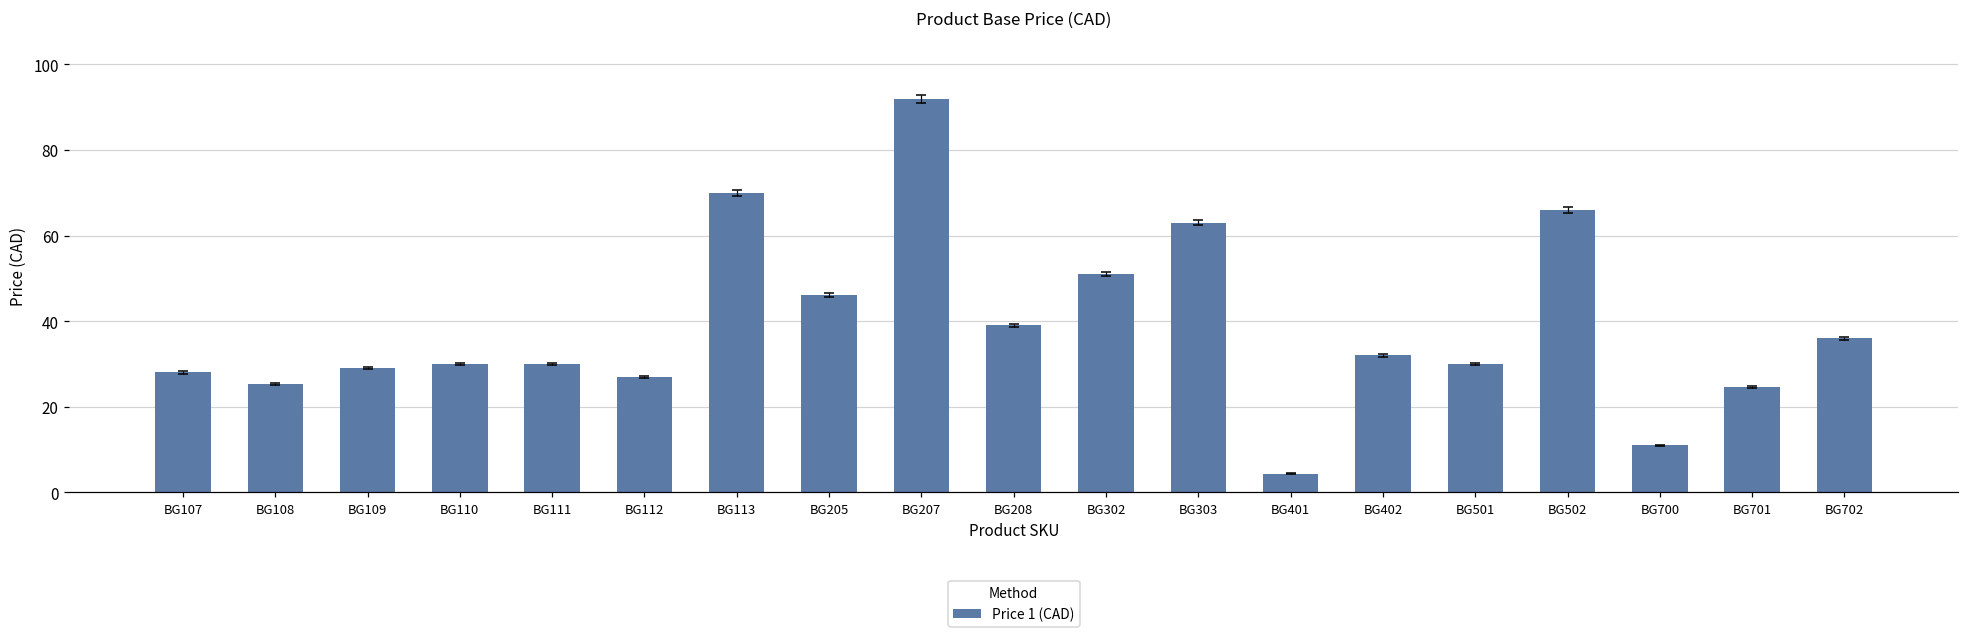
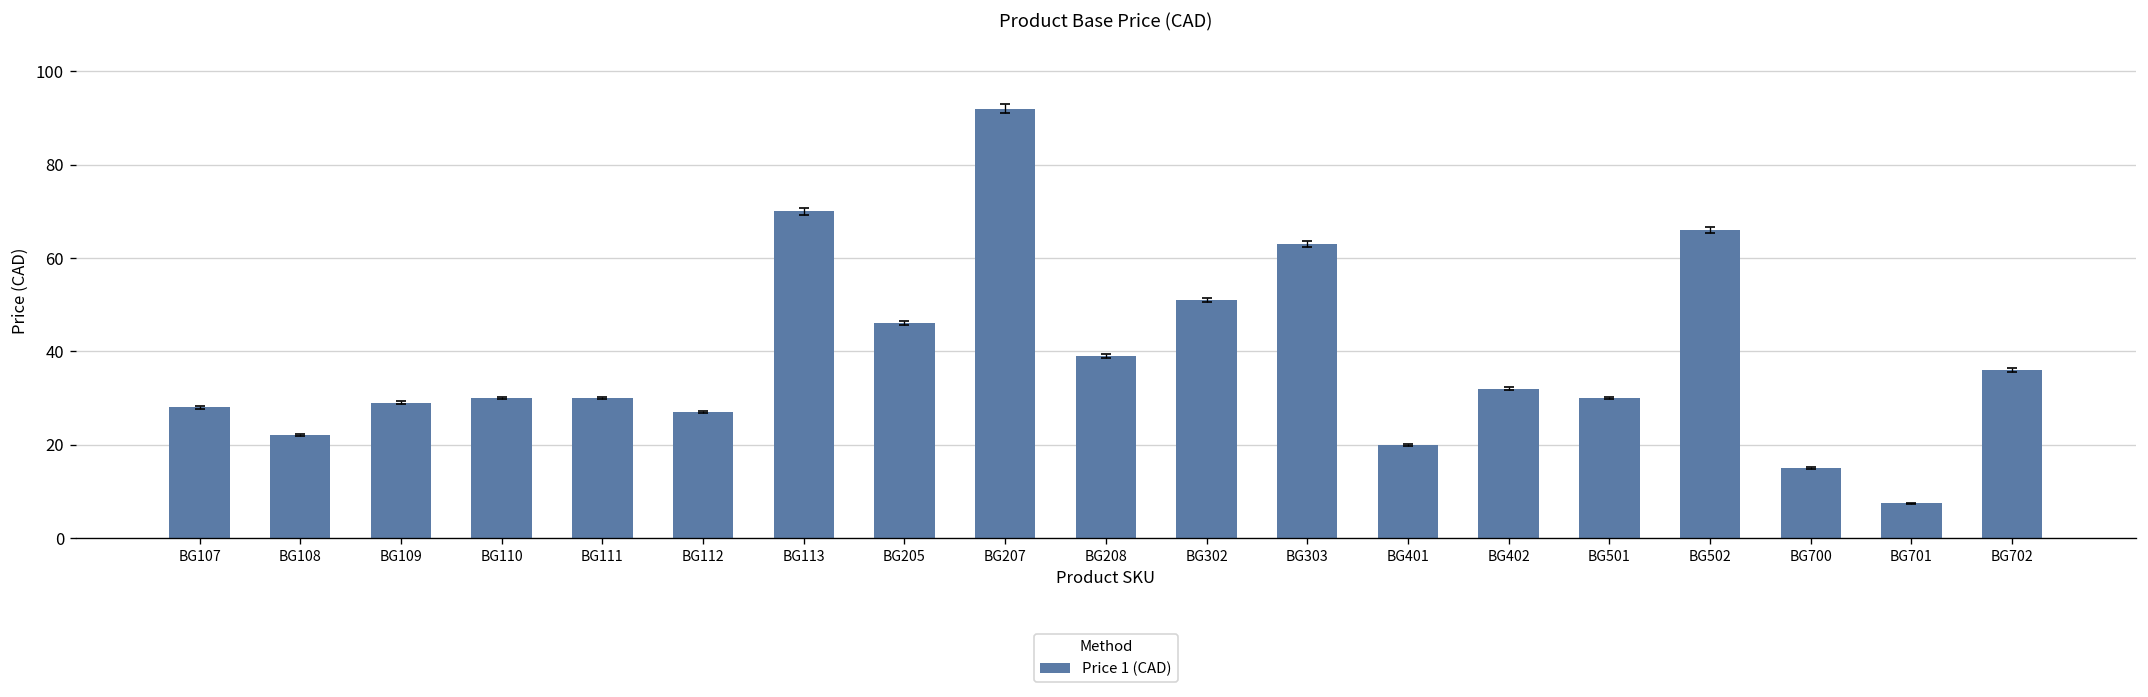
  {
    "Price 1 (CAD)": {
      "BG107": 28,
-     "BG108": 25,
+     "BG108": 22,
      "BG109": 29,
      "BG110": 30,
      "BG111": 30,
      "BG112": 27,
      "BG113": 70,
      "BG205": 46,
      "BG207": 92,
      "BG208": 39,
      "BG302": 51,
      "BG303": 63,
-     "BG401": 4,
+     "BG401": 20,
      "BG402": 32,
      "BG501": 30,
      "BG502": 66,
-     "BG700": 11,
-     "BG701": 25,
+     "BG700": 15,
+     "BG701": 7,
      "BG702": 36
    }
  }
